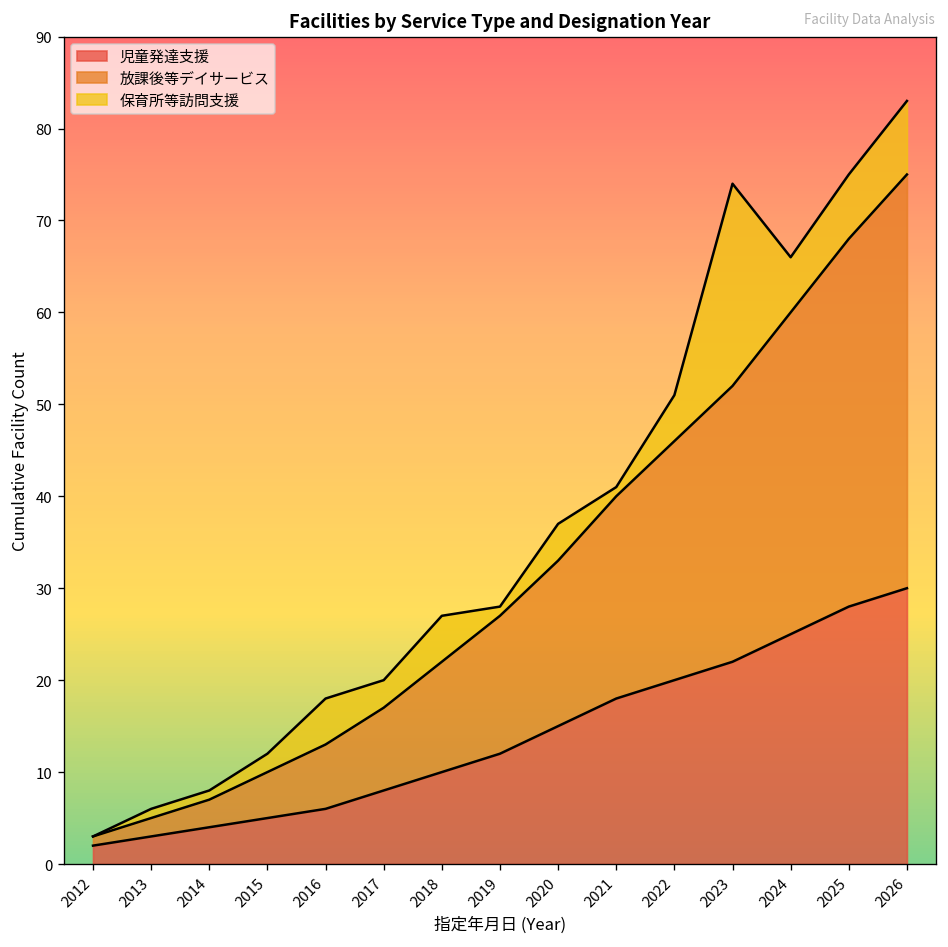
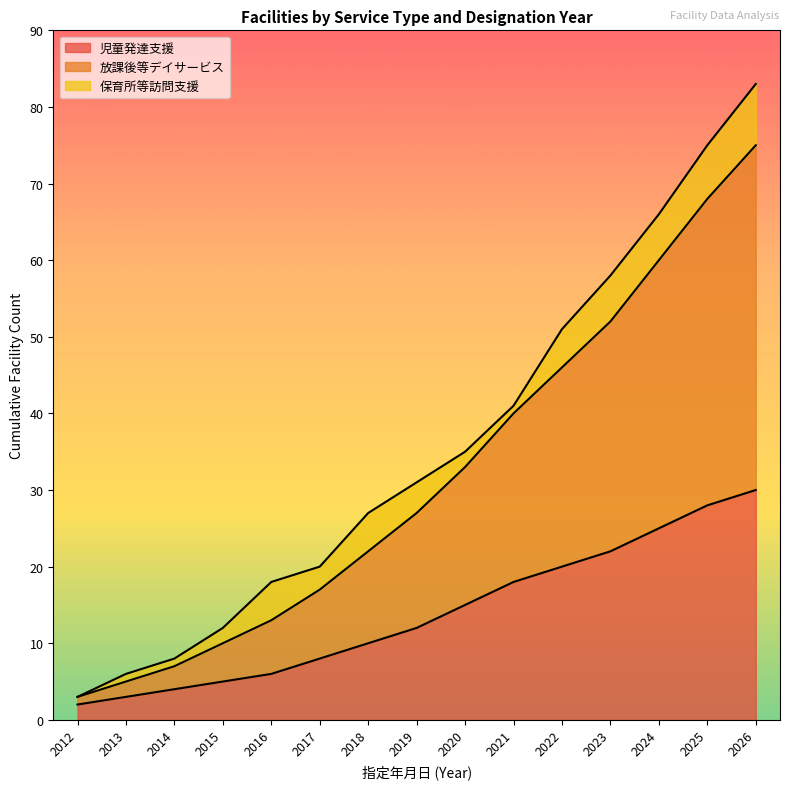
  {
    "保育所等訪問支援": {
      "2013": 1,
      "2014": 1,
      "2015": 2,
      "2016": 5,
      "2017": 3,
      "2018": 5,
-     "2019": 1,
-     "2020": 4,
+     "2019": 4,
+     "2020": 2,
      "2021": 1,
      "2022": 5,
-     "2023": 22,
+     "2023": 6,
      "2024": 6,
      "2025": 7,
      "2026": 8
    }
  }
